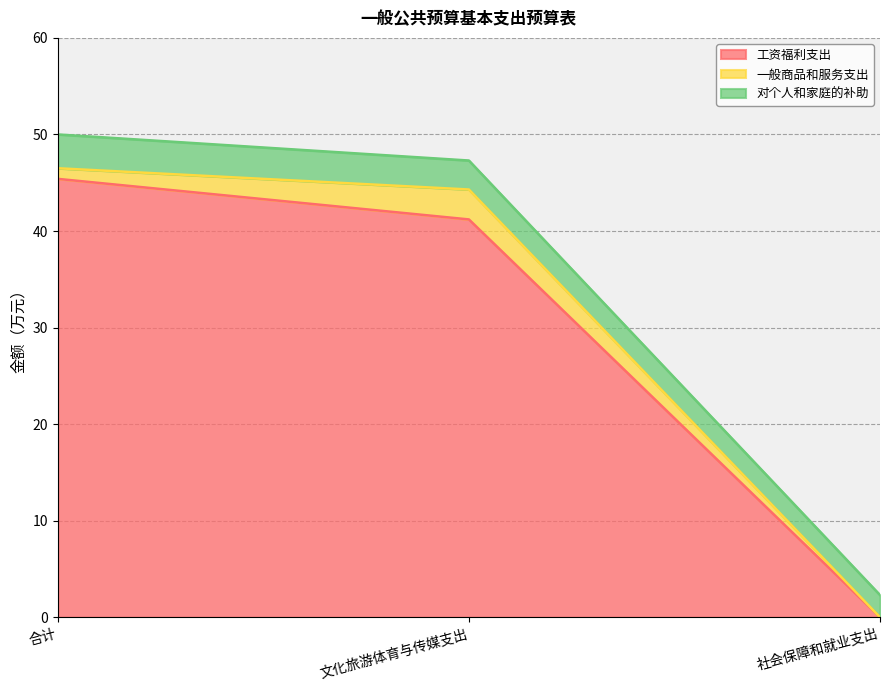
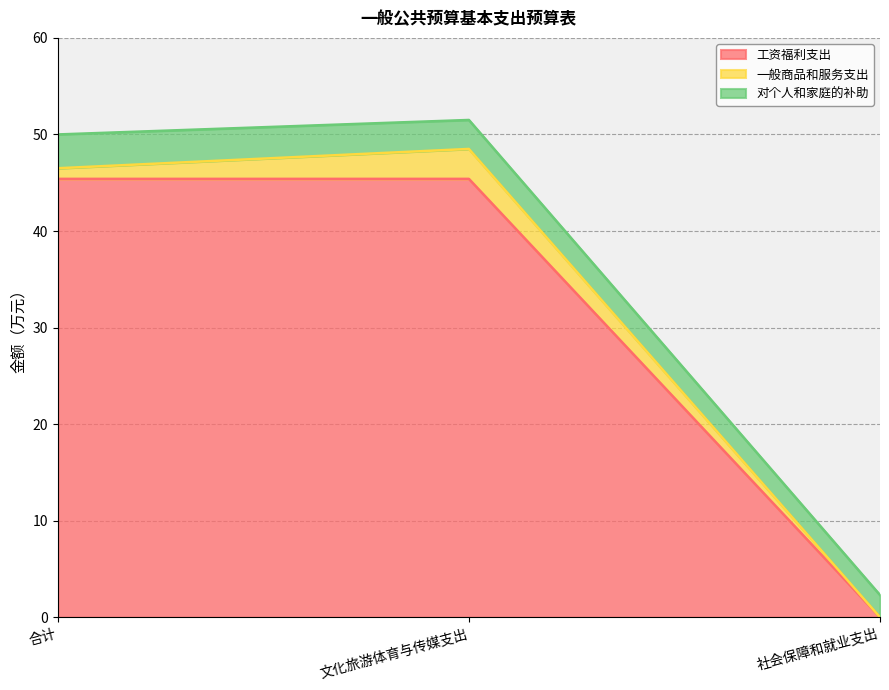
  {
    "工资福利支出": {
      "合计": 45,
-     "文化旅游体育与传媒支出": 41
+     "文化旅游体育与传媒支出": 45
    },
    "一般商品和服务支出": {
      "合计": 1,
      "文化旅游体育与传媒支出": 3
    },
    "对个人和家庭的补助": {
      "合计": 4,
      "文化旅游体育与传媒支出": 3,
      "社会保障和就业支出": 2
    }
  }
